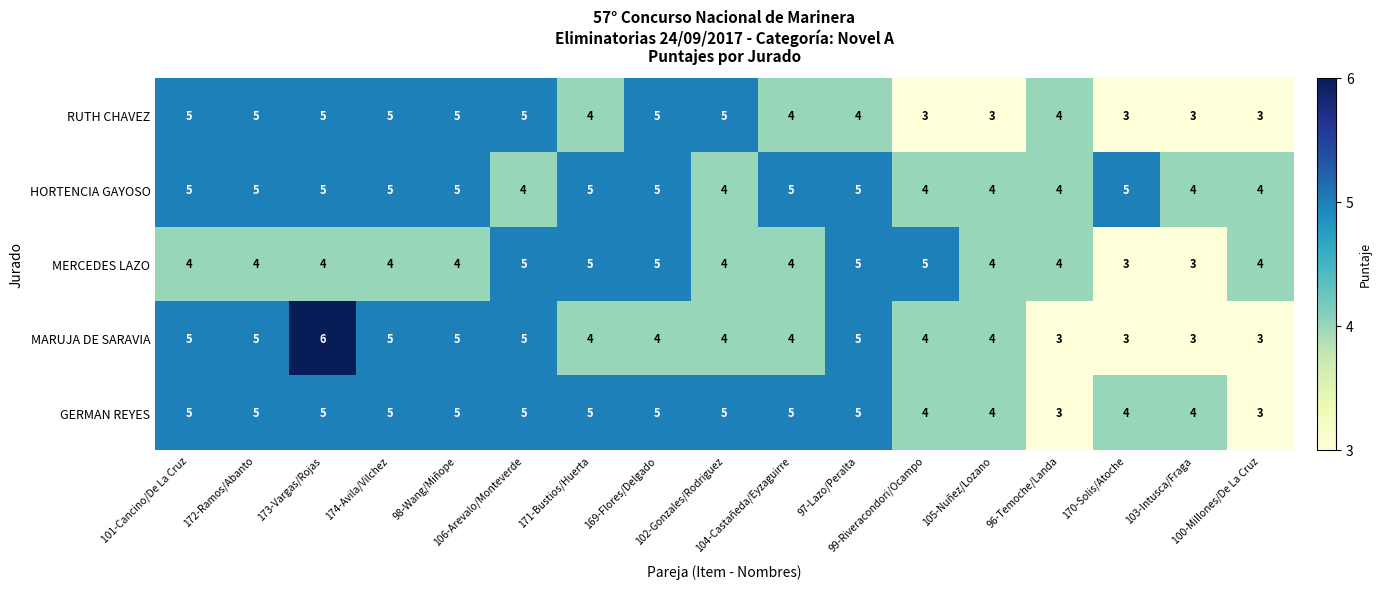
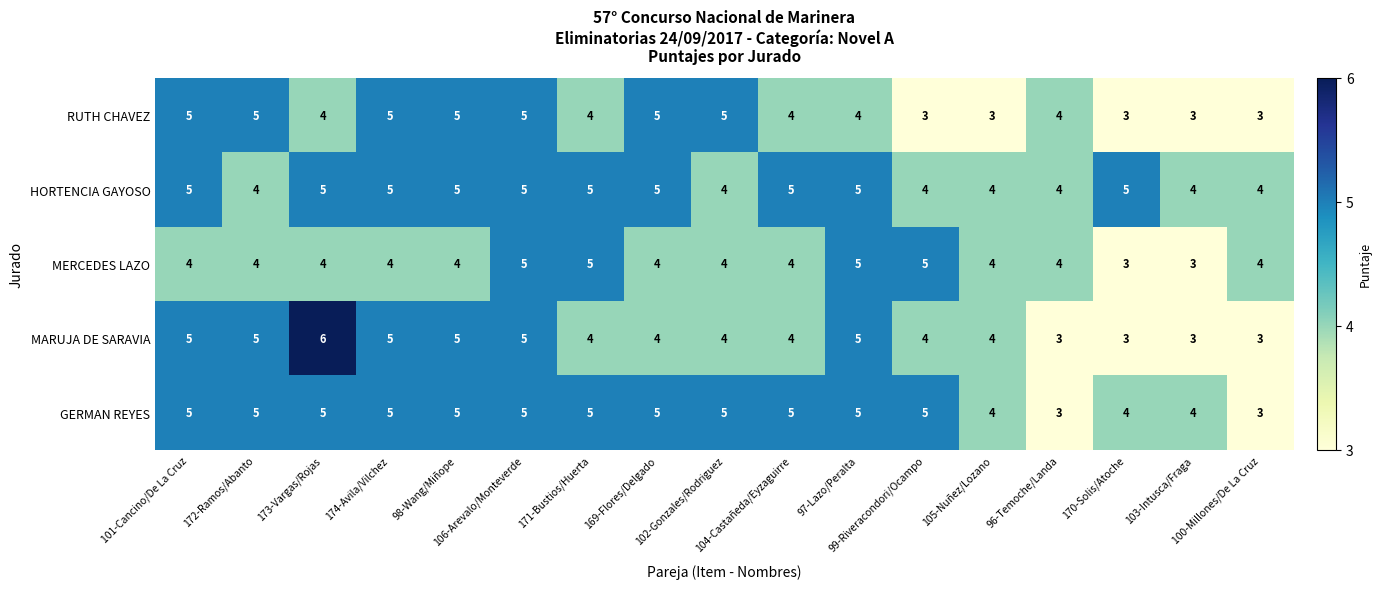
  {
    "RUTH CHAVEZ": {
      "101-Cancino/De La Cruz": 5,
      "172-Ramos/Abanto": 5,
-     "173-Vargas/Rojas": 5,
+     "173-Vargas/Rojas": 4,
      "174-Avila/Vilchez": 5,
      "98-Wang/Miñope": 5,
      "106-Arevalo/Monteverde": 5,
      "171-Bustios/Huerta": 4,
      "169-Flores/Delgado": 5,
      "102-Gonzales/Rodriguez": 5,
      "104-Castañeda/Eyzaguirre": 4,
      "97-Lazo/Peralta": 4,
      "99-Riveracondori/Ocampo": 3,
      "105-Nuñez/Lozano": 3,
      "96-Temoche/Landa": 4,
      "170-Solis/Atoche": 3,
      "103-Intusca/Fraga": 3,
      "100-Millones/De La Cruz": 3
    },
    "HORTENCIA GAYOSO": {
      "101-Cancino/De La Cruz": 5,
-     "172-Ramos/Abanto": 5,
+     "172-Ramos/Abanto": 4,
      "173-Vargas/Rojas": 5,
      "174-Avila/Vilchez": 5,
      "98-Wang/Miñope": 5,
-     "106-Arevalo/Monteverde": 4,
+     "106-Arevalo/Monteverde": 5,
      "171-Bustios/Huerta": 5,
      "169-Flores/Delgado": 5,
      "102-Gonzales/Rodriguez": 4,
      "104-Castañeda/Eyzaguirre": 5,
      "97-Lazo/Peralta": 5,
      "99-Riveracondori/Ocampo": 4,
      "105-Nuñez/Lozano": 4,
      "96-Temoche/Landa": 4,
      "170-Solis/Atoche": 5,
      "103-Intusca/Fraga": 4,
      "100-Millones/De La Cruz": 4
    },
    "MERCEDES LAZO": {
      "101-Cancino/De La Cruz": 4,
      "172-Ramos/Abanto": 4,
      "173-Vargas/Rojas": 4,
      "174-Avila/Vilchez": 4,
      "98-Wang/Miñope": 4,
      "106-Arevalo/Monteverde": 5,
      "171-Bustios/Huerta": 5,
-     "169-Flores/Delgado": 5,
+     "169-Flores/Delgado": 4,
      "102-Gonzales/Rodriguez": 4,
      "104-Castañeda/Eyzaguirre": 4,
      "97-Lazo/Peralta": 5,
      "99-Riveracondori/Ocampo": 5,
      "105-Nuñez/Lozano": 4,
      "96-Temoche/Landa": 4,
      "170-Solis/Atoche": 3,
      "103-Intusca/Fraga": 3,
      "100-Millones/De La Cruz": 4
    },
    "MARUJA DE SARAVIA": {
      "101-Cancino/De La Cruz": 5,
      "172-Ramos/Abanto": 5,
      "173-Vargas/Rojas": 6,
      "174-Avila/Vilchez": 5,
      "98-Wang/Miñope": 5,
      "106-Arevalo/Monteverde": 5,
      "171-Bustios/Huerta": 4,
      "169-Flores/Delgado": 4,
      "102-Gonzales/Rodriguez": 4,
      "104-Castañeda/Eyzaguirre": 4,
      "97-Lazo/Peralta": 5,
      "99-Riveracondori/Ocampo": 4,
      "105-Nuñez/Lozano": 4,
      "96-Temoche/Landa": 3,
      "170-Solis/Atoche": 3,
      "103-Intusca/Fraga": 3,
      "100-Millones/De La Cruz": 3
    },
    "GERMAN REYES": {
      "101-Cancino/De La Cruz": 5,
      "172-Ramos/Abanto": 5,
      "173-Vargas/Rojas": 5,
      "174-Avila/Vilchez": 5,
      "98-Wang/Miñope": 5,
      "106-Arevalo/Monteverde": 5,
      "171-Bustios/Huerta": 5,
      "169-Flores/Delgado": 5,
      "102-Gonzales/Rodriguez": 5,
      "104-Castañeda/Eyzaguirre": 5,
      "97-Lazo/Peralta": 5,
-     "99-Riveracondori/Ocampo": 4,
+     "99-Riveracondori/Ocampo": 5,
      "105-Nuñez/Lozano": 4,
      "96-Temoche/Landa": 3,
      "170-Solis/Atoche": 4,
      "103-Intusca/Fraga": 4,
      "100-Millones/De La Cruz": 3
    }
  }
